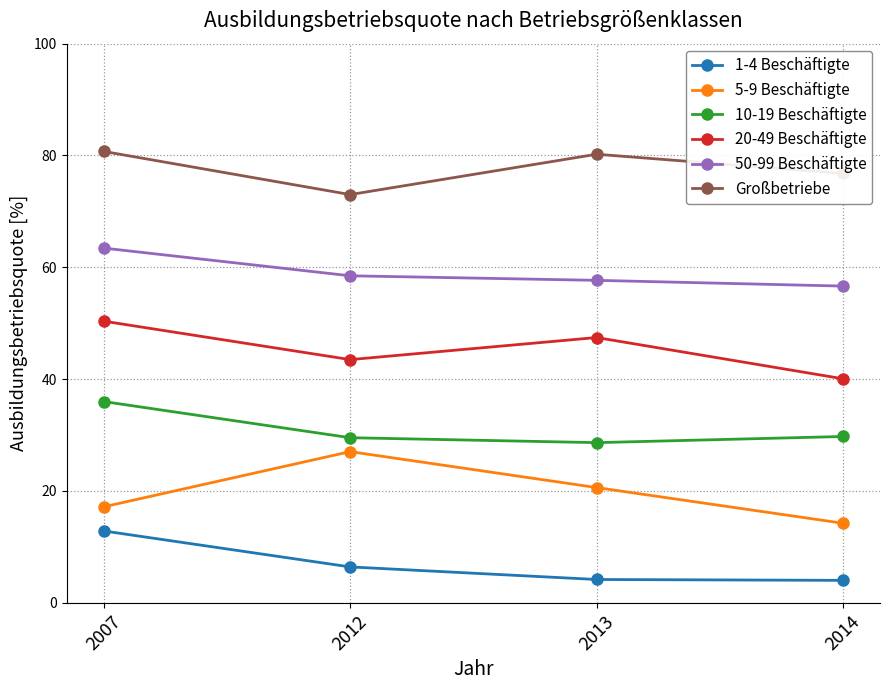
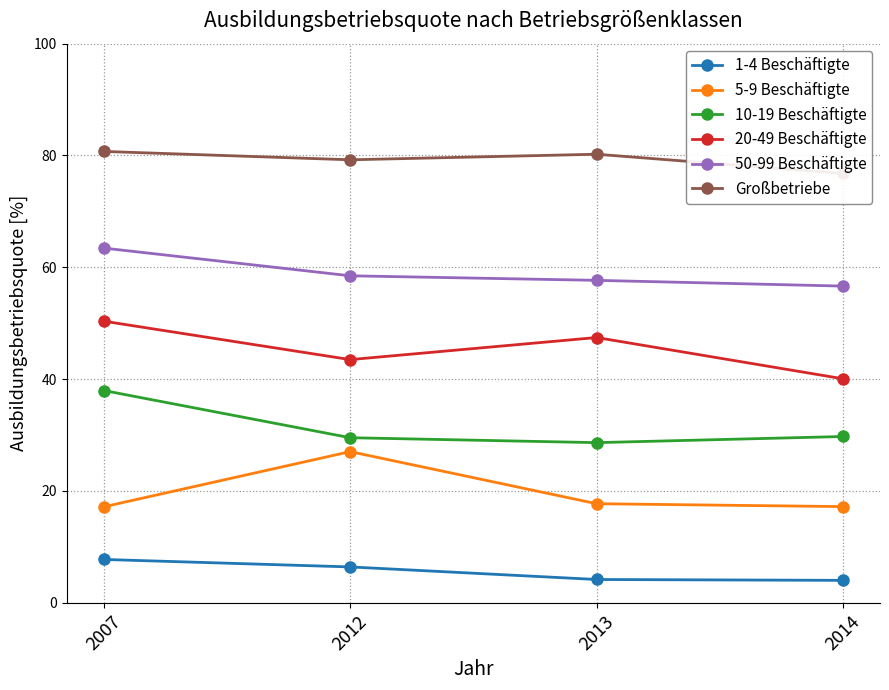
  {
    "1-4 Beschäftigte": {
-     "2007": 13,
+     "2007": 8,
      "2012": 6,
      "2013": 4,
      "2014": 4
    },
    "5-9 Beschäftigte": {
      "2007": 17,
      "2012": 27,
-     "2013": 21,
-     "2014": 14
+     "2013": 18,
+     "2014": 17
    },
    "10-19 Beschäftigte": {
-     "2007": 36,
+     "2007": 38,
      "2012": 30,
      "2013": 29,
      "2014": 30
    },
    "20-49 Beschäftigte": {
      "2007": 50,
      "2012": 43,
      "2013": 47,
      "2014": 40
    },
    "50-99 Beschäftigte": {
      "2007": 63,
      "2012": 58,
      "2013": 58,
      "2014": 57
    },
    "Großbetriebe": {
      "2007": 81,
-     "2012": 73,
+     "2012": 79,
      "2013": 80
    }
  }
